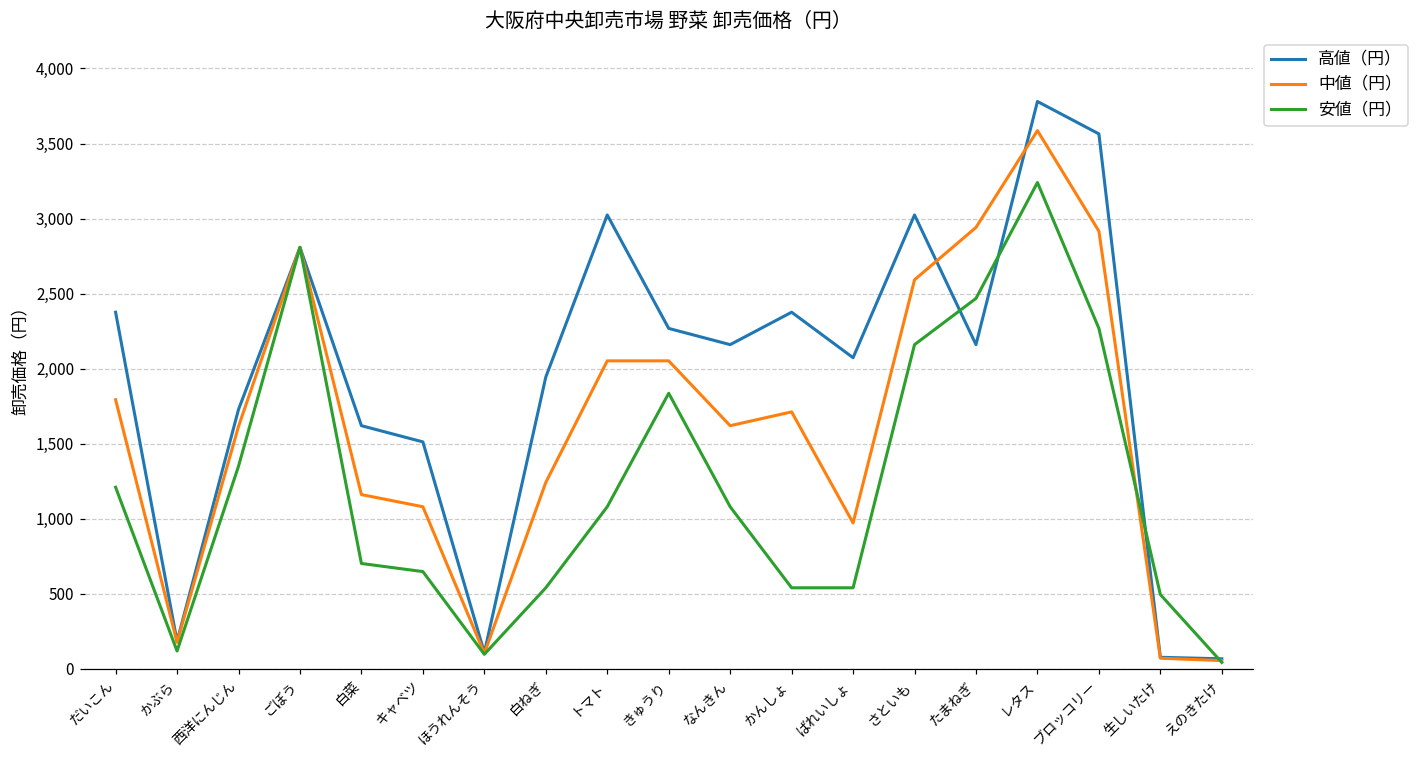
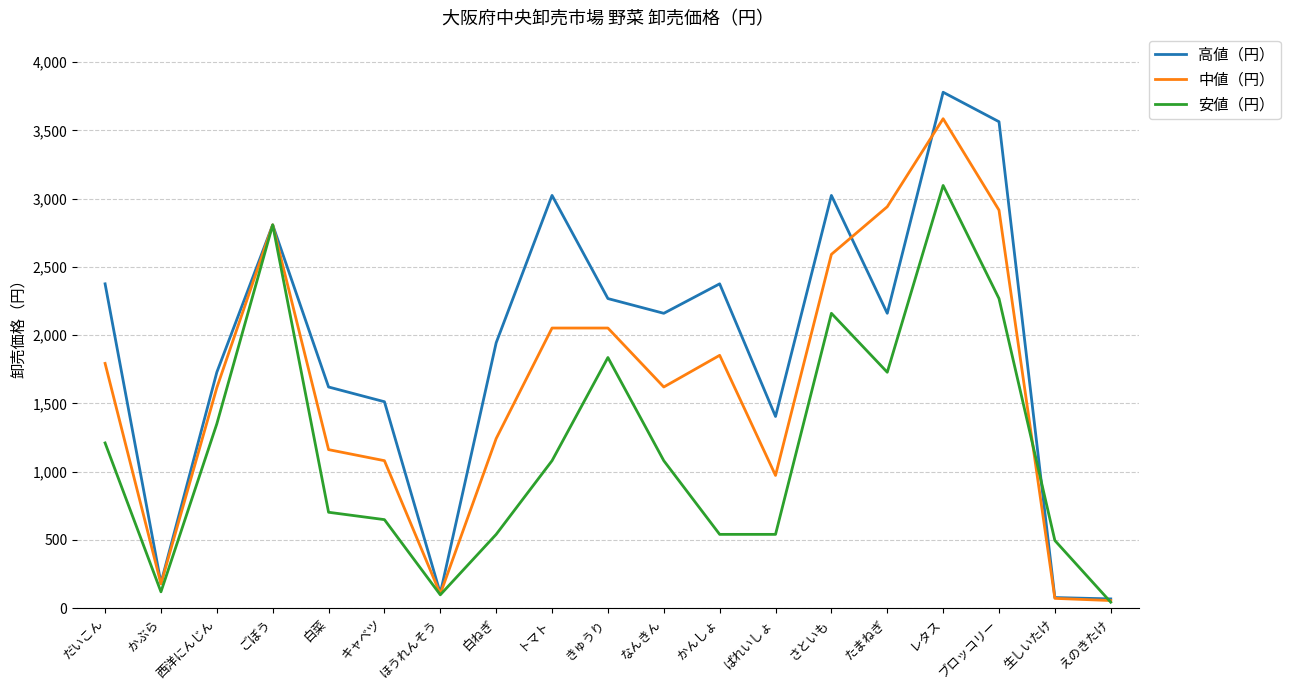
  {
    "高値（円）": {
      "だいこん": "2,380",
      "西洋にんじん": "1,730",
      "白菜": "1,620",
      "キャベツ": "1,510",
      "白ねぎ": "1,940",
      "トマト": "3,020",
      "きゅうり": "2,270",
      "なんきん": "2,160",
      "かんしょ": "2,380",
-     "ばれいしょ": "2,070",
+     "ばれいしょ": "1,400",
      "さといも": "3,020",
      "たまねぎ": "2,160",
      "レタス": "3,780",
      "ブロッコリー": "3,560"
    },
    "中値（円）": {
      "だいこん": "1,790",
      "西洋にんじん": "1,620",
      "白菜": "1,160",
      "キャベツ": "1,080",
      "白ねぎ": "1,240",
      "トマト": "2,050",
      "きゅうり": "2,050",
      "なんきん": "1,620",
-     "かんしょ": "1,710",
+     "かんしょ": "1,850",
      "ばれいしょ": "970",
      "さといも": "2,590",
      "たまねぎ": "2,940",
      "レタス": "3,590",
      "ブロッコリー": "2,920"
    },
    "安値（円）": {
      "だいこん": "1,210",
      "かぶら": "120",
      "西洋にんじん": "1,350",
      "白菜": "700",
      "キャベツ": "650",
      "白ねぎ": "540",
      "トマト": "1,080",
      "きゅうり": "1,840",
      "なんきん": "1,080",
      "かんしょ": "540",
      "ばれいしょ": "540",
      "さといも": "2,160",
-     "たまねぎ": "2,470",
-     "レタス": "3,240",
+     "たまねぎ": "1,730",
+     "レタス": "3,100",
      "ブロッコリー": "2,270",
      "生しいたけ": "500"
    }
  }
